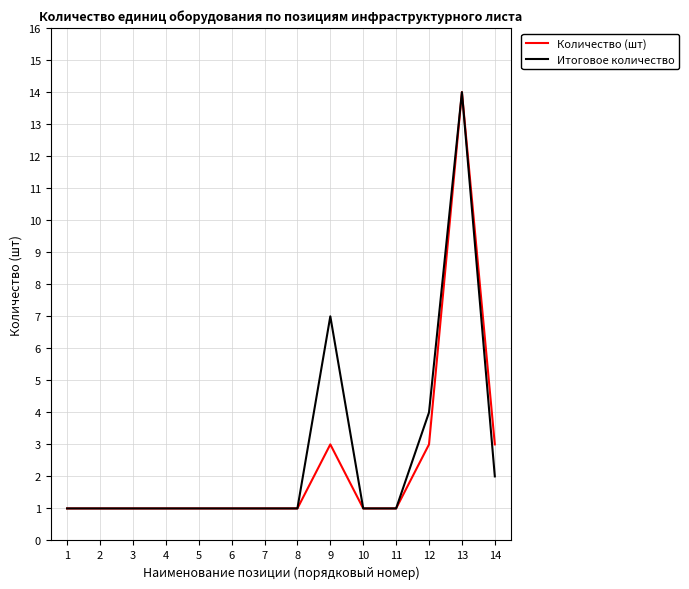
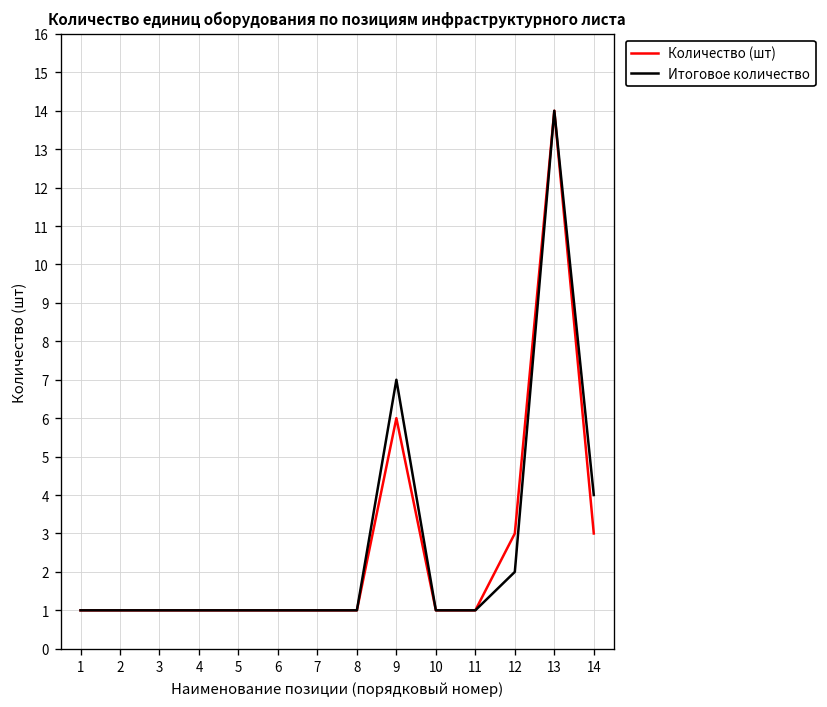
  {
    "Количество (шт)": {
-     "9": 3,
+     "9": 6,
      "12": 3,
      "14": 3
    },
    "Итоговое количество": {
      "9": 7,
-     "12": 4,
-     "14": 2
+     "12": 2,
+     "14": 4
    }
  }
